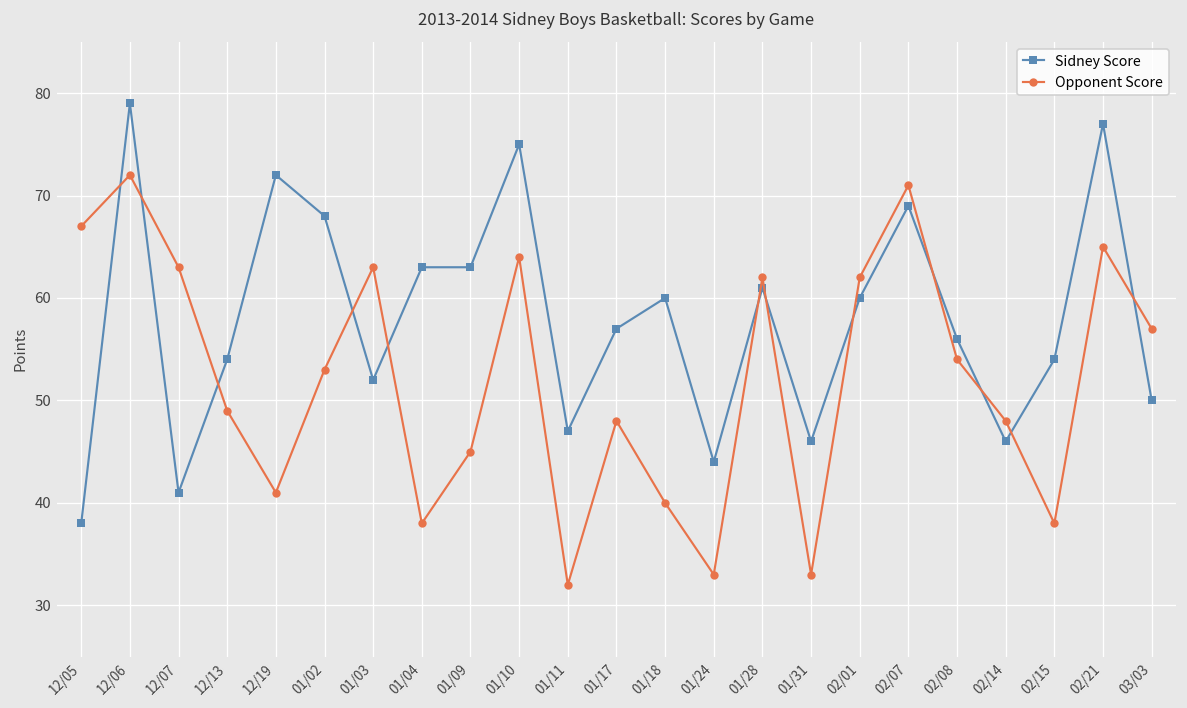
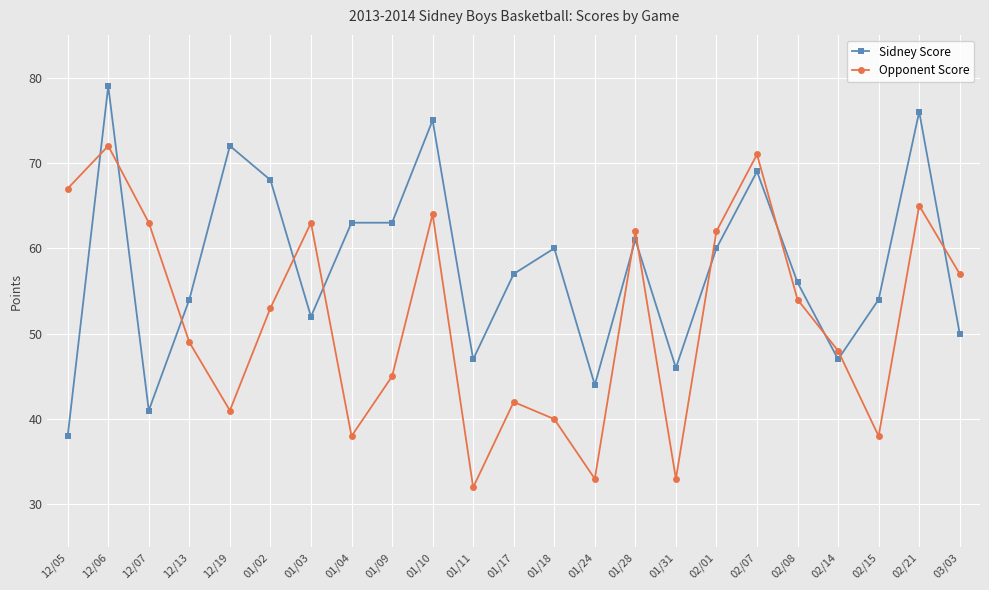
  {
    "Sidney Score": {
      "12/05": 38,
      "12/06": 79,
      "12/07": 41,
      "12/13": 54,
      "12/19": 72,
      "01/02": 68,
      "01/03": 52,
      "01/04": 63,
      "01/09": 63,
      "01/10": 75,
      "01/11": 47,
      "01/17": 57,
      "01/18": 60,
      "01/24": 44,
      "01/28": 61,
      "01/31": 46,
      "02/01": 60,
      "02/07": 69,
      "02/08": 56,
-     "02/14": 46,
+     "02/14": 47,
      "02/15": 54,
-     "02/21": 77,
+     "02/21": 76,
      "03/03": 50
    },
    "Opponent Score": {
      "12/05": 67,
      "12/06": 72,
      "12/07": 63,
      "12/13": 49,
      "12/19": 41,
      "01/02": 53,
      "01/03": 63,
      "01/04": 38,
      "01/09": 45,
      "01/10": 64,
      "01/11": 32,
-     "01/17": 48,
+     "01/17": 42,
      "01/18": 40,
      "01/24": 33,
      "01/28": 62,
      "01/31": 33,
      "02/01": 62,
      "02/07": 71,
      "02/08": 54,
      "02/14": 48,
      "02/15": 38,
      "02/21": 65,
      "03/03": 57
    }
  }
